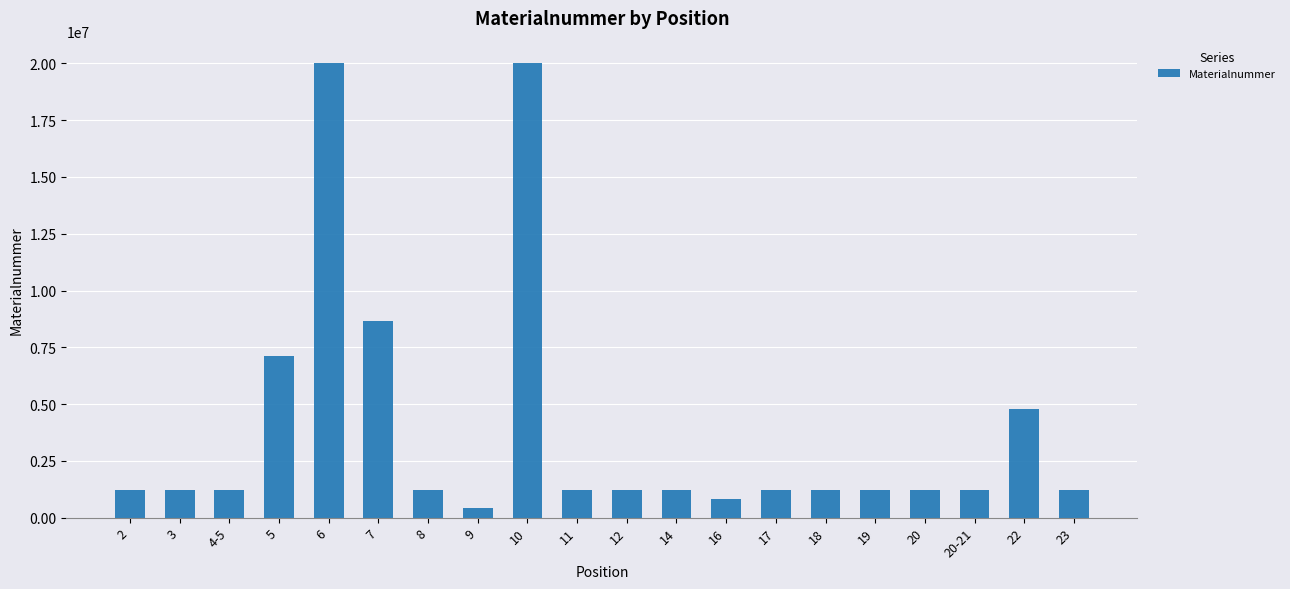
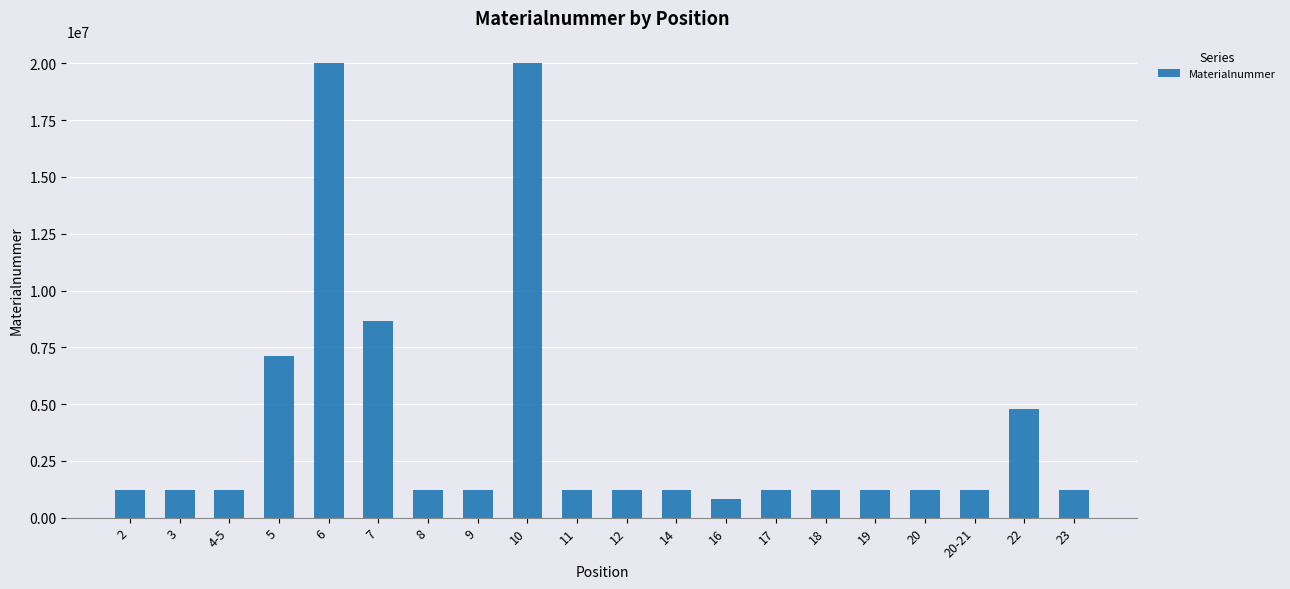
  {
    "2": 1200000,
    "3": 1200000,
    "4-5": 1200000,
    "5": 7100000,
    "6": 20000000,
    "7": 8600000,
    "8": 1200000,
-   "9": 400000,
+   "9": 1200000,
    "10": 20000000,
    "11": 1200000,
    "12": 1200000,
    "14": 1200000,
    "16": 800000,
    "17": 1200000,
    "18": 1200000,
    "19": 1200000,
    "20": 1200000,
    "20-21": 1200000,
    "22": 4800000,
    "23": 1200000
  }
